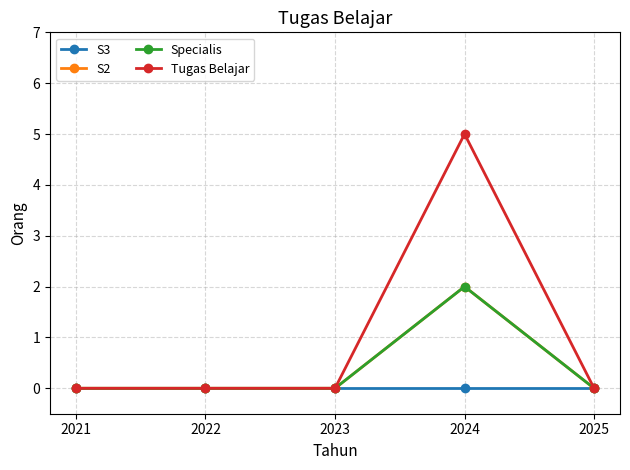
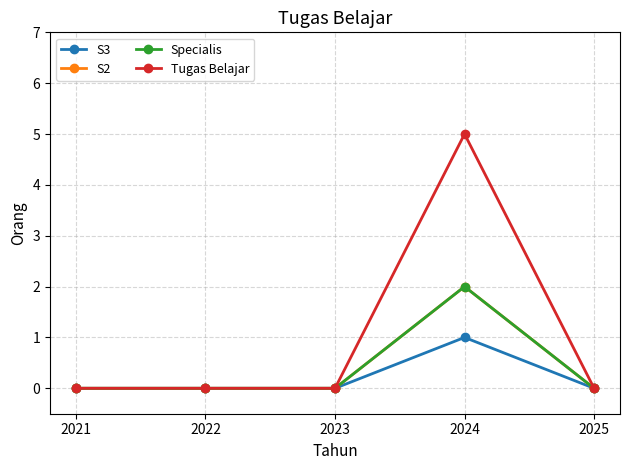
  {
    "S3": {
-     "2024": 0
+     "2024": 1
    },
    "Specialis": {
      "2024": 2
    },
    "Tugas Belajar": {
      "2024": 5
    }
  }
